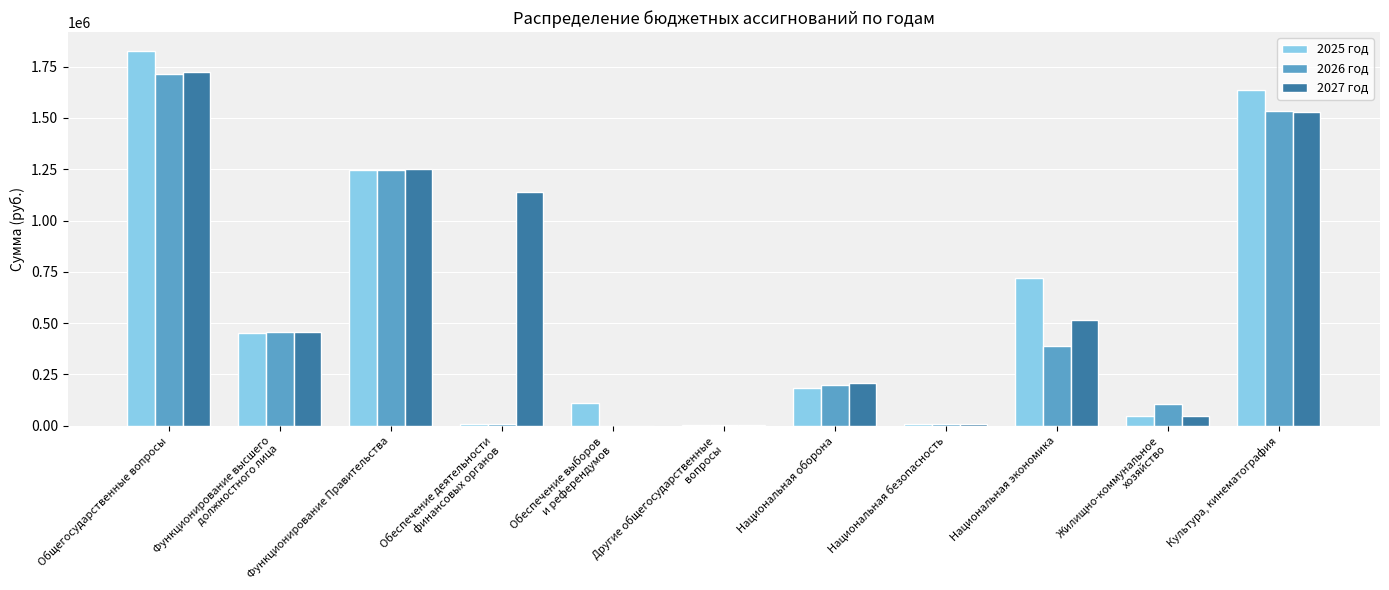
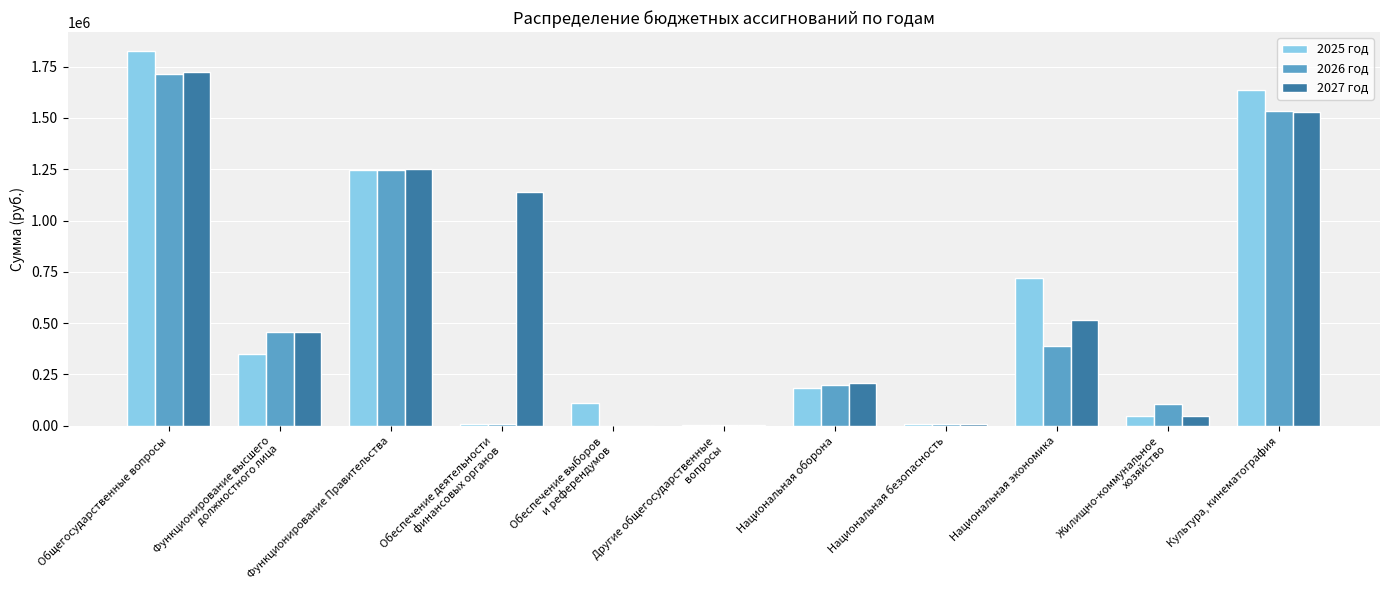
  {
    "2025 год": {
      "Общегосударственные вопросы": 1830000,
-     "Функционирование высшего должностного лица": 450000,
+     "Функционирование высшего должностного лица": 350000,
      "Функционирование Правительства": 1250000,
      "Обеспечение выборов и референдумов": 110000,
      "Национальная оборона": 180000,
      "Национальная экономика": 720000,
      "Жилищно-коммунальное хозяйство": 50000,
      "Культура, кинематография": 1630000
    },
    "2026 год": {
      "Общегосударственные вопросы": 1710000,
      "Функционирование высшего должностного лица": 460000,
      "Функционирование Правительства": 1240000,
      "Обеспечение выборов и референдумов": 0,
      "Национальная оборона": 200000,
      "Национальная экономика": 390000,
      "Жилищно-коммунальное хозяйство": 110000,
      "Культура, кинематография": 1530000
    },
    "2027 год": {
      "Общегосударственные вопросы": 1720000,
      "Функционирование высшего должностного лица": 460000,
      "Функционирование Правительства": 1250000,
      "Обеспечение деятельности финансовых органов": 1140000,
      "Обеспечение выборов и референдумов": 0,
      "Национальная оборона": 210000,
      "Национальная экономика": 510000,
      "Жилищно-коммунальное хозяйство": 50000,
      "Культура, кинематография": 1530000
    }
  }
